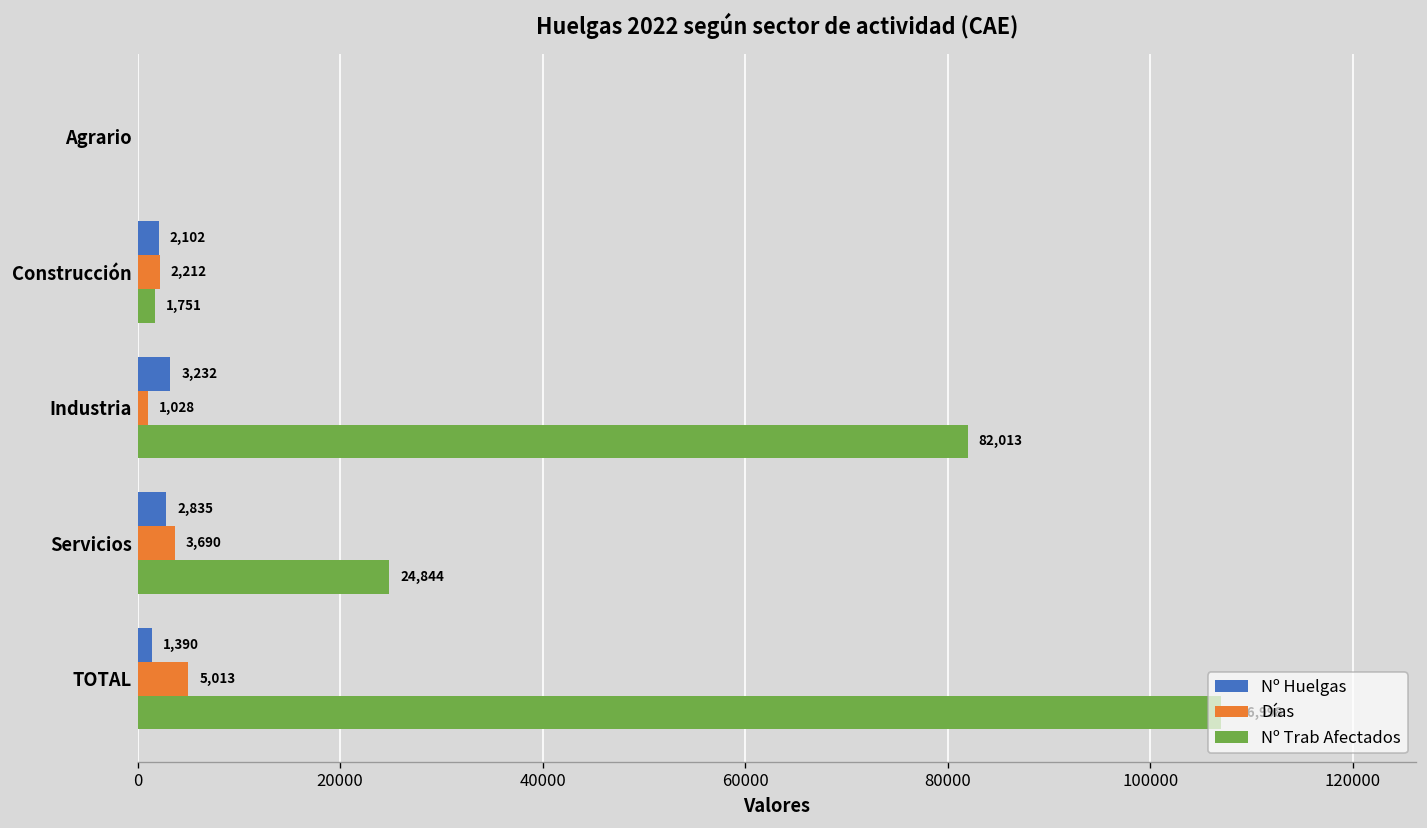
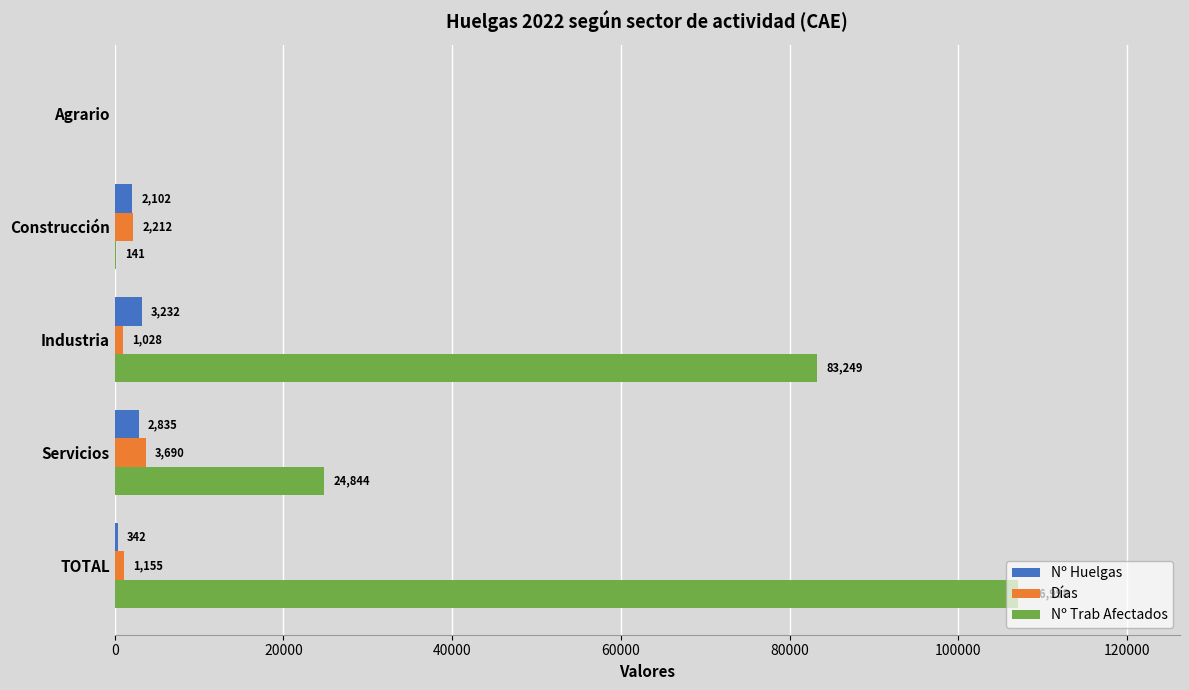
  {
    "Nº Huelgas": {
      "Construcción": "2,102",
      "Industria": "3,232",
      "Servicios": "2,835",
-     "TOTAL": "1,390"
+     "TOTAL": "342"
    },
    "Días": {
      "Construcción": "2,212",
      "Industria": "1,028",
      "Servicios": "3,690",
-     "TOTAL": "5,013"
+     "TOTAL": "1,155"
    },
    "Nº Trab Afectados": {
-     "Construcción": "1,751",
-     "Industria": "82,013",
+     "Construcción": "141",
+     "Industria": "83,249",
      "Servicios": "24,844"
    }
  }
